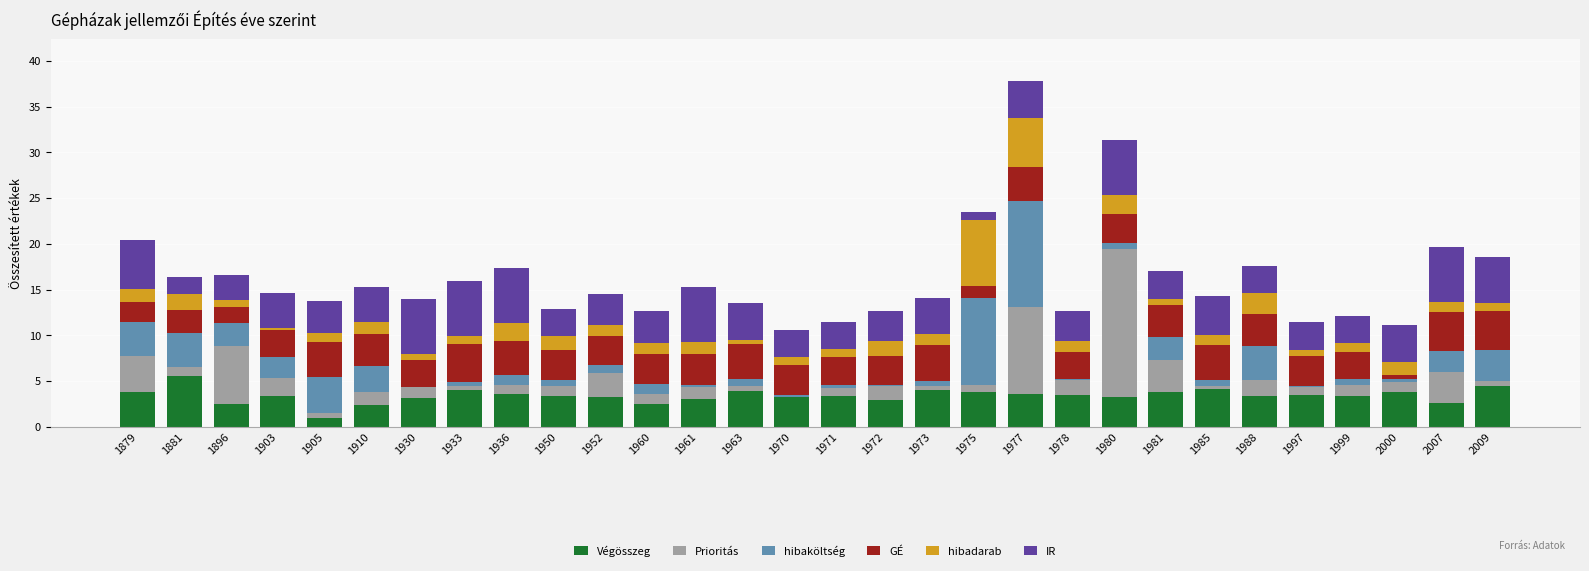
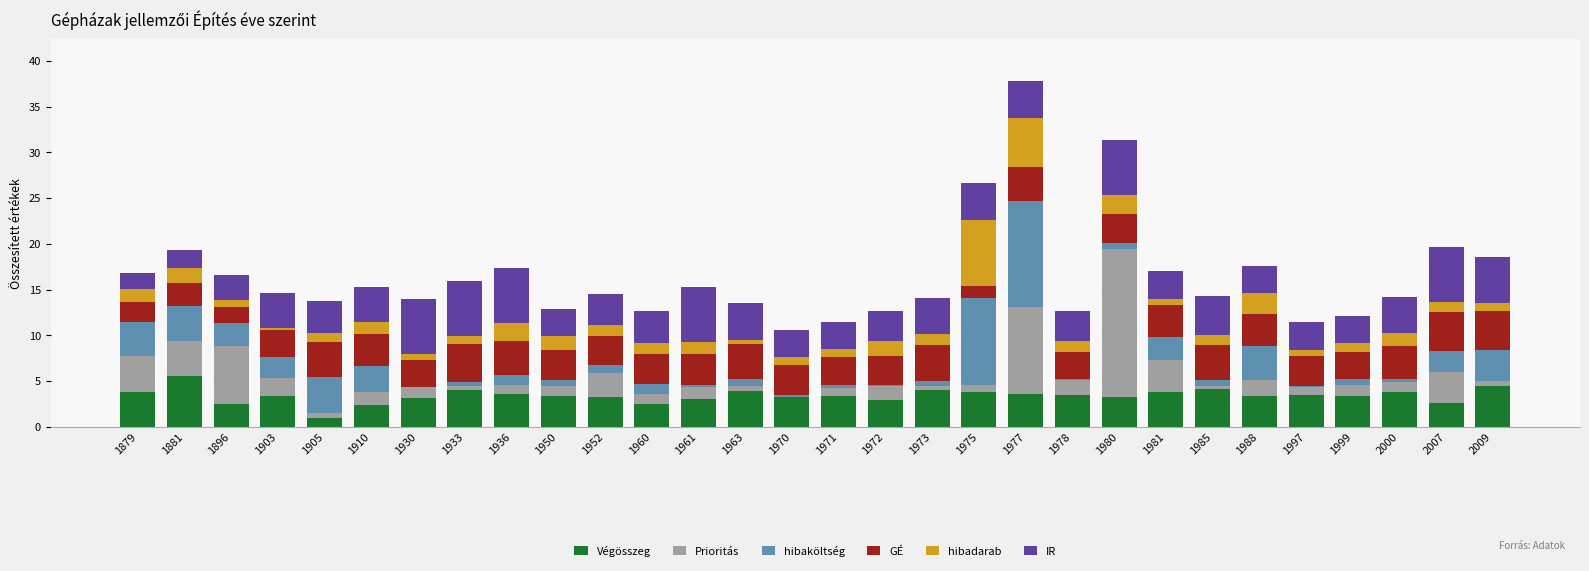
  {
    "Végösszeg": {
      "1879": 4,
      "1881": 6,
      "1896": 3,
      "1903": 3,
      "1905": 1,
      "1910": 2,
      "1930": 3,
      "1933": 4,
      "1936": 4,
      "1950": 3,
      "1952": 3,
      "1960": 3,
      "1961": 3,
      "1963": 4,
      "1970": 3,
      "1971": 3,
      "1972": 3,
      "1973": 4,
      "1975": 4,
      "1977": 4,
      "1978": 4,
      "1980": 3,
      "1981": 4,
      "1985": 4,
      "1988": 3,
      "1997": 4,
      "1999": 3,
      "2000": 4,
      "2007": 3,
      "2009": 4
    },
    "Prioritás": {
      "1879": 4,
-     "1881": 1,
+     "1881": 4,
      "1896": 6,
      "1903": 2,
      "1905": 1,
      "1910": 1,
      "1930": 1,
      "1933": 0,
      "1936": 1,
      "1950": 1,
      "1952": 3,
      "1960": 1,
      "1961": 1,
      "1963": 1,
      "1970": 0,
      "1971": 1,
      "1972": 2,
      "1973": 1,
      "1975": 1,
      "1977": 10,
      "1978": 2,
      "1980": 16,
      "1981": 4,
      "1985": 0,
      "1988": 2,
      "1997": 1,
      "1999": 1,
      "2000": 1,
      "2007": 3,
      "2009": 1
    },
    "hibaköltség": {
      "1879": 4,
      "1881": 4,
      "1896": 3,
      "1903": 2,
      "1905": 4,
      "1910": 3,
      "1930": 0,
      "1933": 1,
      "1936": 1,
      "1950": 1,
      "1952": 1,
      "1960": 1,
      "1961": 0,
      "1963": 1,
      "1970": 0,
      "1971": 0,
      "1973": 1,
      "1975": 10,
      "1977": 12,
      "1980": 1,
      "1981": 3,
      "1985": 1,
      "1988": 4,
      "1999": 1,
      "2000": 0,
      "2007": 2,
      "2009": 3
    },
    "GÉ": {
      "1879": 2,
      "1881": 3,
      "1896": 2,
      "1903": 3,
      "1905": 4,
      "1910": 4,
      "1930": 3,
      "1933": 4,
      "1936": 4,
      "1950": 3,
      "1952": 3,
      "1960": 3,
      "1961": 3,
      "1963": 4,
      "1970": 3,
      "1971": 3,
      "1972": 3,
      "1973": 4,
      "1975": 1,
      "1977": 4,
      "1978": 3,
      "1980": 3,
      "1981": 4,
      "1985": 4,
      "1988": 4,
      "1997": 3,
      "1999": 3,
-     "2000": 1,
+     "2000": 4,
      "2007": 4,
      "2009": 4
    },
    "hibadarab": {
      "1879": 2,
      "1881": 2,
      "1896": 1,
      "1905": 1,
      "1910": 1,
      "1930": 1,
      "1933": 1,
      "1936": 2,
      "1950": 2,
      "1952": 1,
      "1960": 1,
      "1961": 1,
      "1963": 1,
      "1970": 1,
      "1971": 1,
      "1972": 2,
      "1973": 1,
      "1975": 7,
      "1977": 5,
      "1978": 1,
      "1980": 2,
      "1981": 1,
      "1985": 1,
      "1988": 2,
      "1997": 1,
      "1999": 1,
      "2000": 1,
      "2007": 1,
      "2009": 1
    },
    "IR": {
-     "1879": 5,
+     "1879": 2,
      "1881": 2,
      "1896": 3,
      "1903": 4,
      "1905": 4,
      "1910": 4,
      "1930": 6,
      "1933": 6,
      "1936": 6,
      "1950": 3,
      "1952": 3,
      "1960": 4,
      "1961": 6,
      "1963": 4,
      "1970": 3,
      "1971": 3,
      "1972": 3,
      "1973": 4,
-     "1975": 1,
+     "1975": 4,
      "1977": 4,
      "1978": 3,
      "1980": 6,
      "1981": 3,
      "1985": 4,
      "1988": 3,
      "1997": 3,
      "1999": 3,
      "2000": 4,
      "2007": 6,
      "2009": 5
    }
  }
